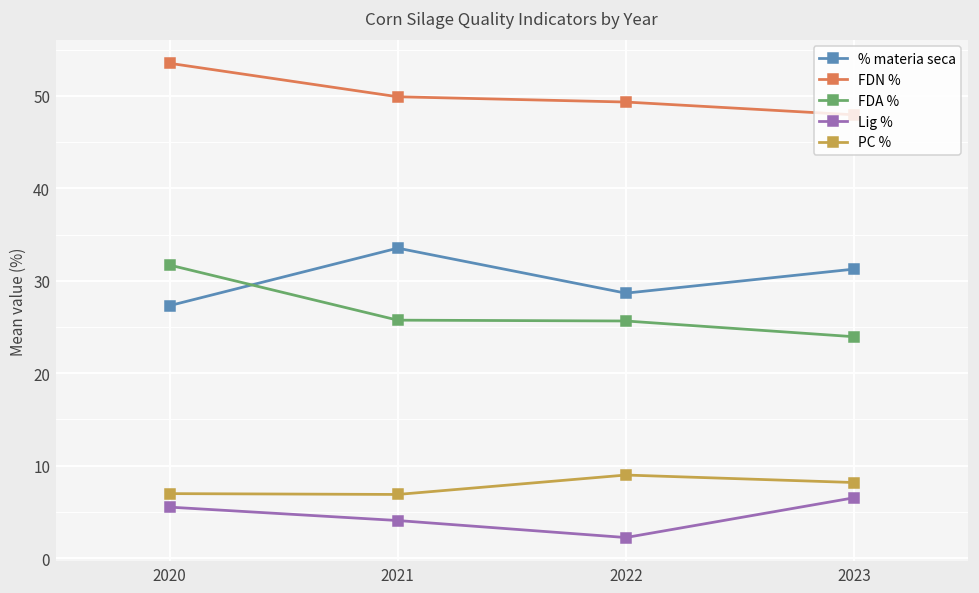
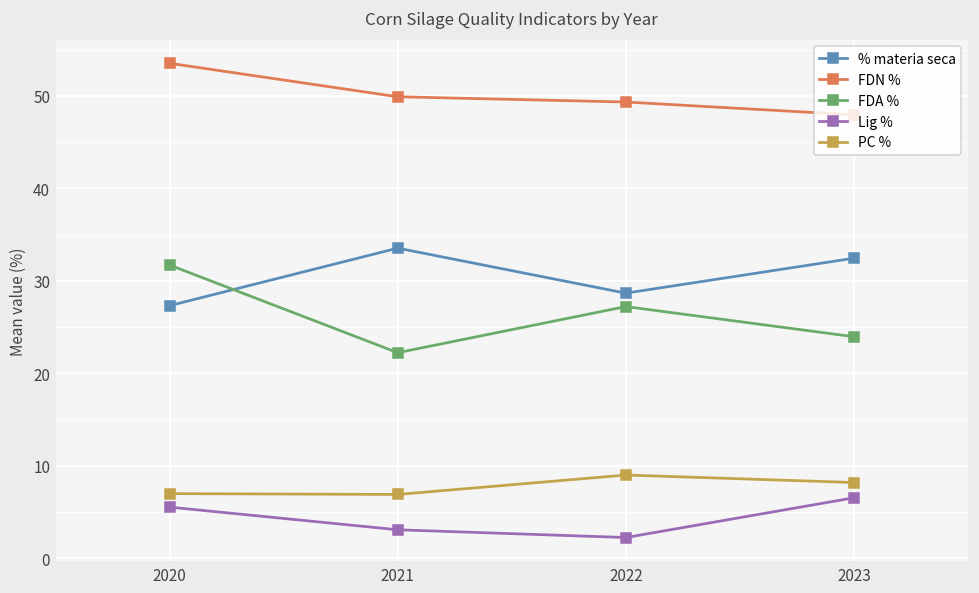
  {
    "% materia seca": {
      "2020": 27,
      "2021": 34,
      "2022": 29,
-     "2023": 31
+     "2023": 32
    },
    "FDA %": {
      "2020": 32,
-     "2021": 26,
-     "2022": 26,
+     "2021": 22,
+     "2022": 27,
      "2023": 24
    },
    "Lig %": {
      "2020": 6,
-     "2021": 4,
+     "2021": 3,
      "2022": 2,
      "2023": 7
    }
  }
